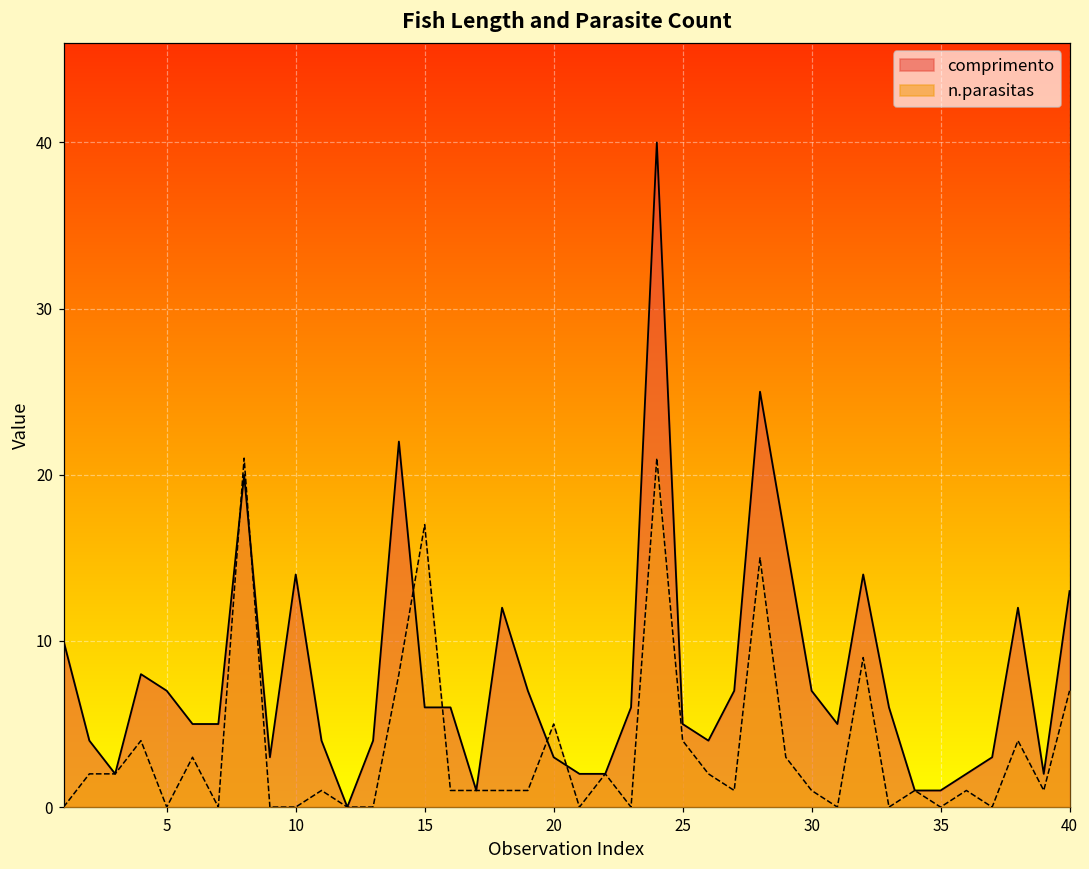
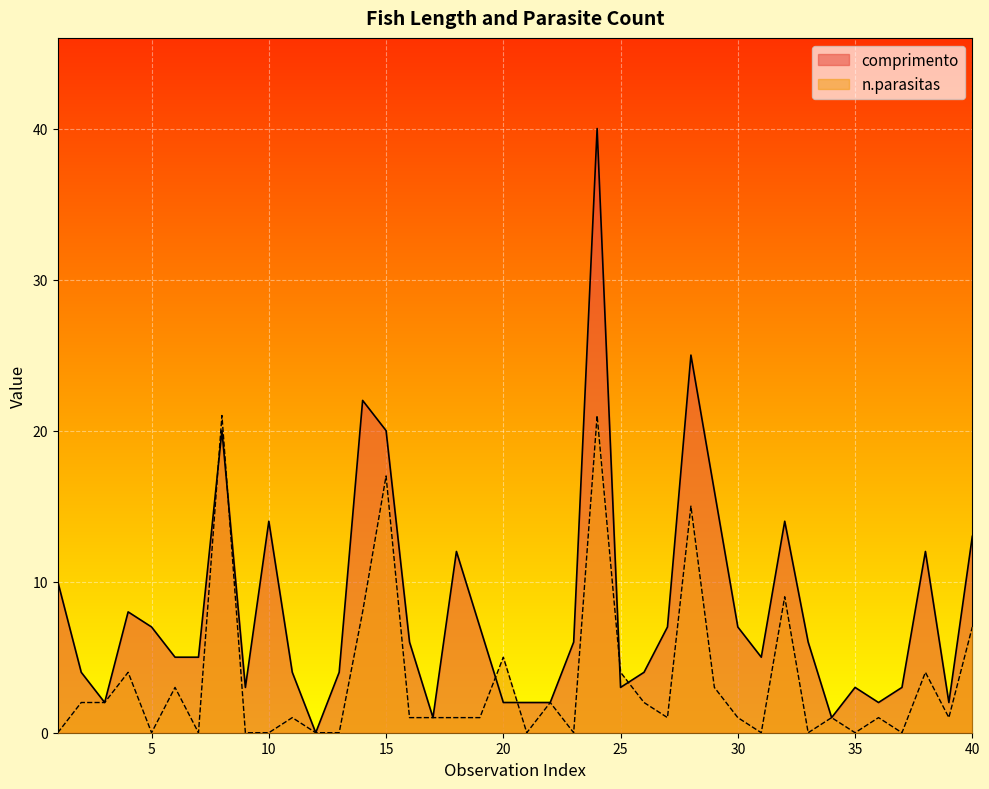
  {
    "comprimento": {
      "5": 7,
      "10": 14,
-     "15": 6,
-     "20": 3,
-     "25": 5,
+     "15": 20,
+     "20": 2,
+     "25": 3,
      "30": 7,
-     "35": 1,
+     "35": 3,
      "40": 13
    },
    "n.parasitas": {
      "5": 0,
      "10": 0,
      "15": 17,
      "20": 5,
      "25": 4,
      "30": 1,
      "35": 0,
      "40": 7
    }
  }
